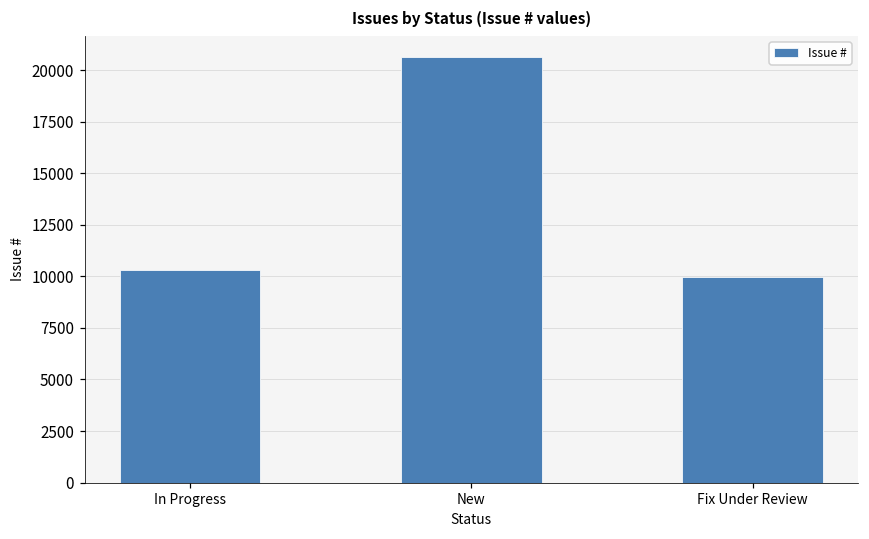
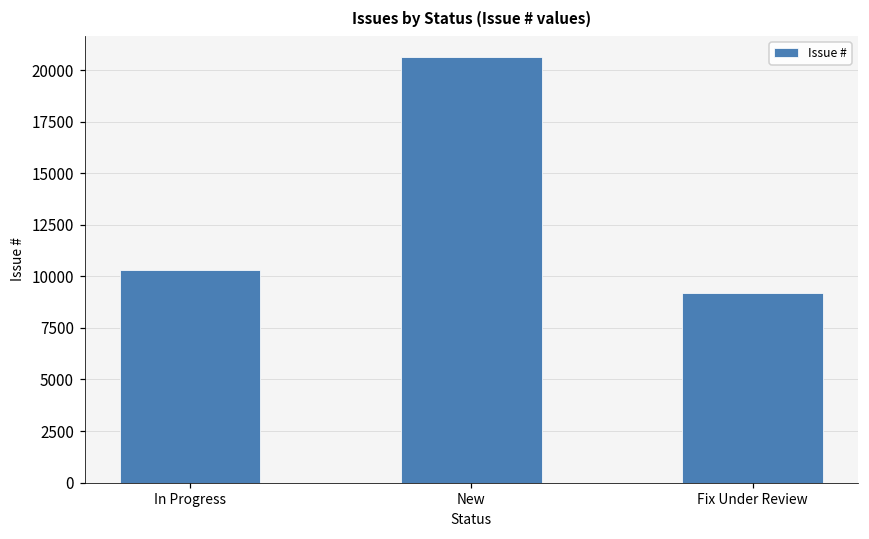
  {
    "In Progress": 10300,
    "New": 20600,
-   "Fix Under Review": 10000
+   "Fix Under Review": 9200
  }
